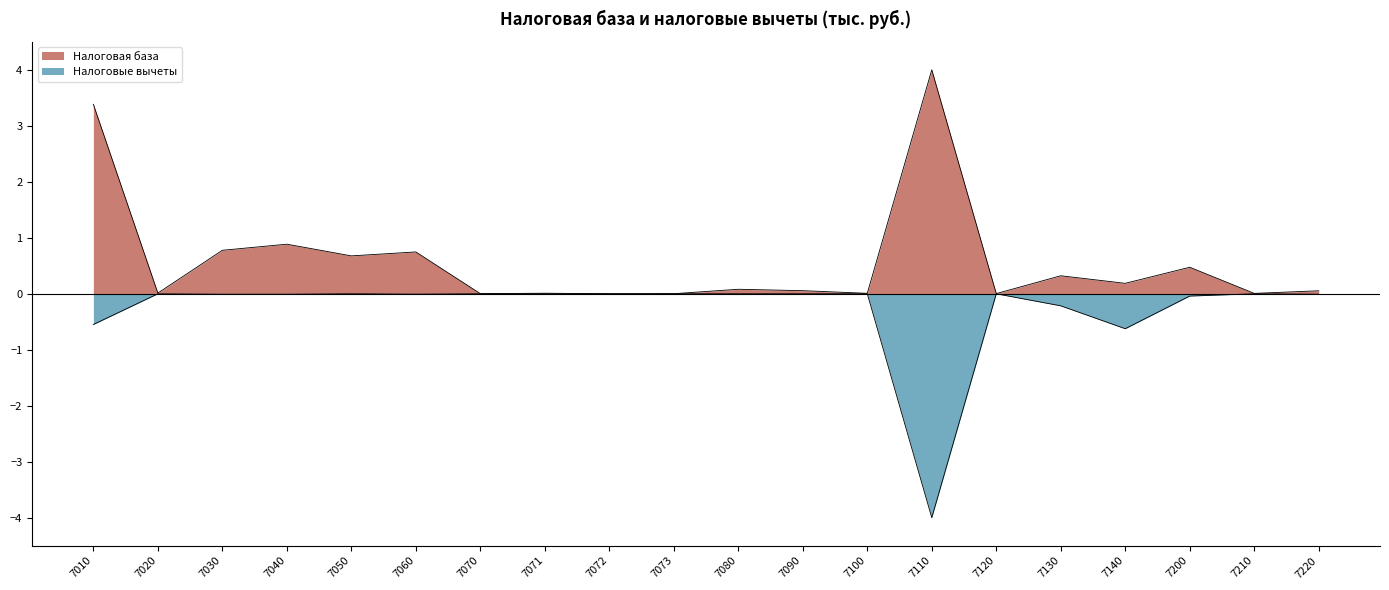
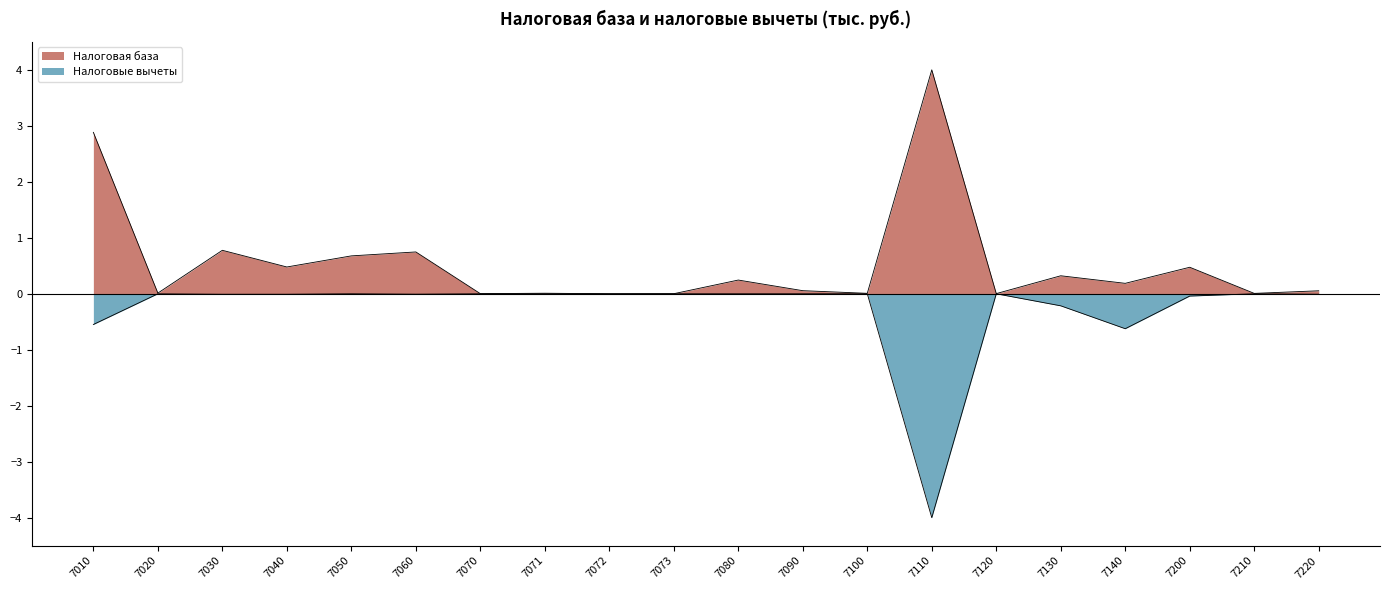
  {
    "Налоговая база": {
-     "7010": 3.4,
+     "7010": 2.9,
      "7030": 0.8,
-     "7040": 0.9,
+     "7040": 0.5,
      "7050": 0.7,
      "7060": 0.7,
-     "7080": 0.1,
+     "7080": 0.2,
      "7090": 0.1,
      "7110": 4.0,
      "7130": 0.3,
      "7140": 0.2,
      "7200": 0.5,
      "7220": 0.1
    }
  }
